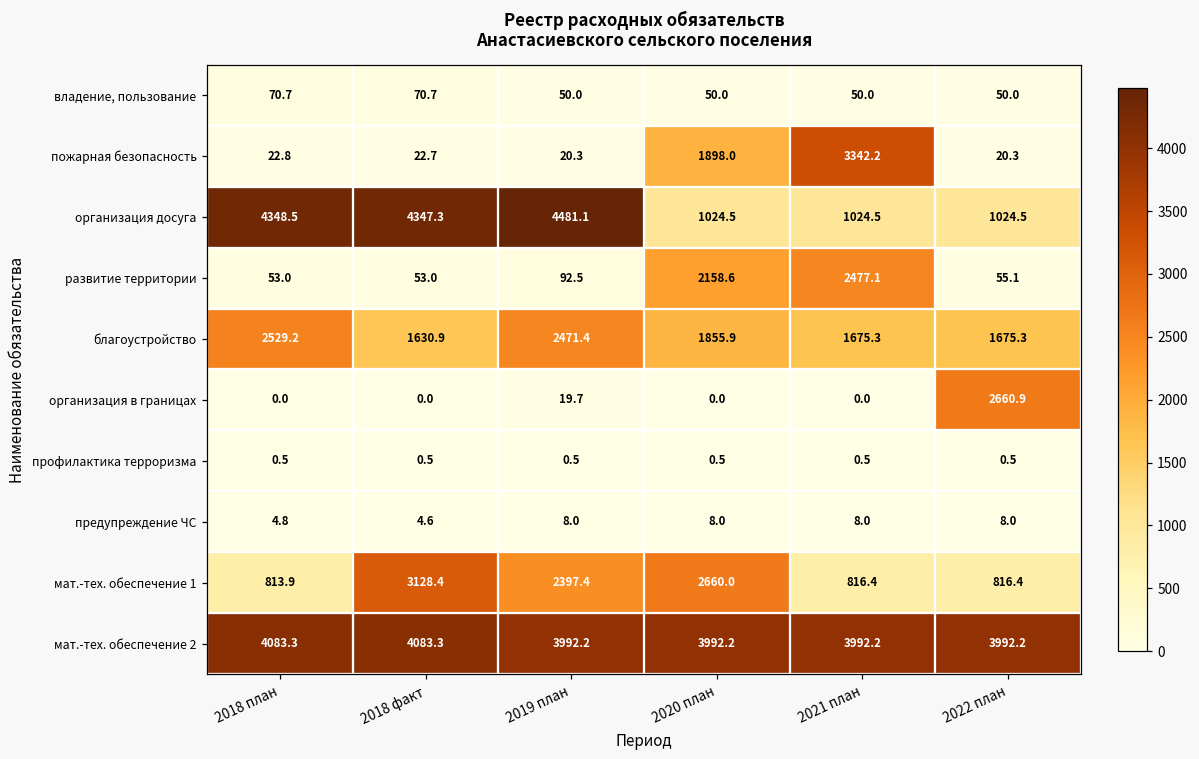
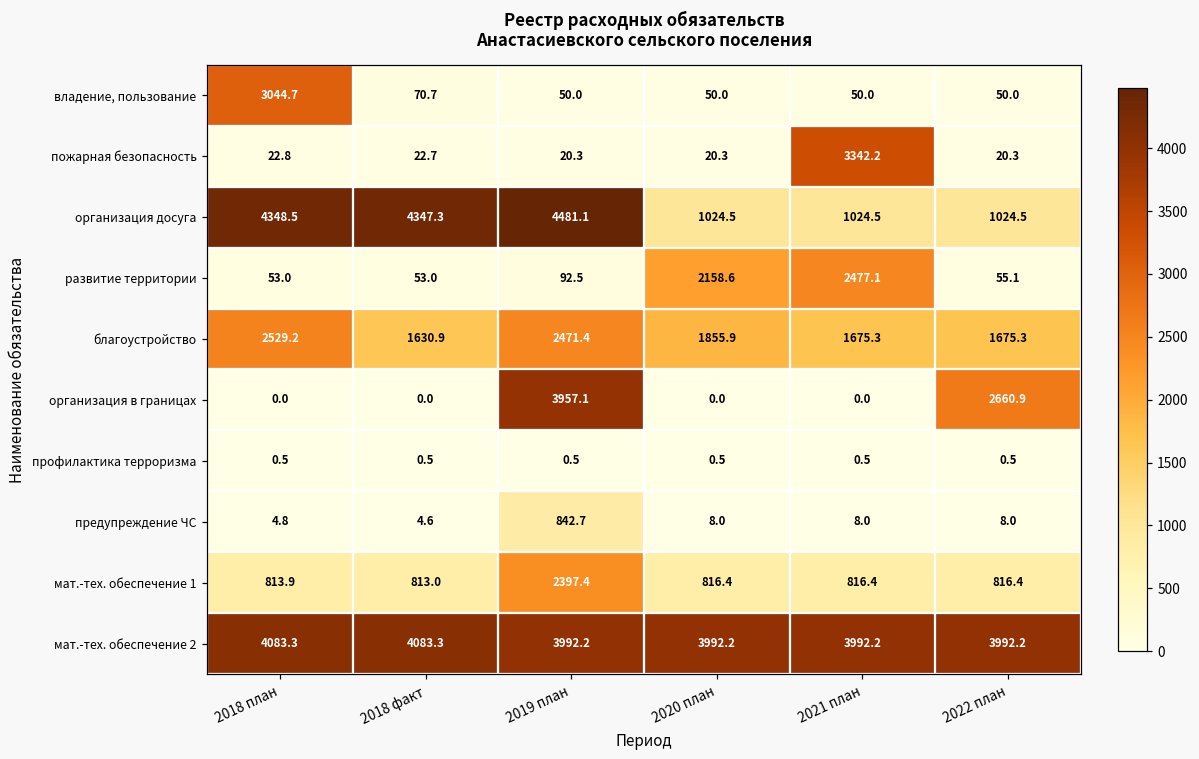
  {
    "владение, пользование": {
-     "2018 план": 70.7,
+     "2018 план": 3044.7,
      "2018 факт": 70.7,
      "2019 план": 50.0,
      "2020 план": 50.0,
      "2021 план": 50.0,
      "2022 план": 50.0
    },
    "пожарная безопасность": {
      "2018 план": 22.8,
      "2018 факт": 22.7,
      "2019 план": 20.3,
-     "2020 план": 1898.0,
+     "2020 план": 20.3,
      "2021 план": 3342.2,
      "2022 план": 20.3
    },
    "организация досуга": {
      "2018 план": 4348.5,
      "2018 факт": 4347.3,
      "2019 план": 4481.1,
      "2020 план": 1024.5,
      "2021 план": 1024.5,
      "2022 план": 1024.5
    },
    "развитие территории": {
      "2018 план": 53.0,
      "2018 факт": 53.0,
      "2019 план": 92.5,
      "2020 план": 2158.6,
      "2021 план": 2477.1,
      "2022 план": 55.1
    },
    "благоустройство": {
      "2018 план": 2529.2,
      "2018 факт": 1630.9,
      "2019 план": 2471.4,
      "2020 план": 1855.9,
      "2021 план": 1675.3,
      "2022 план": 1675.3
    },
    "организация в границах": {
      "2018 план": 0.0,
      "2018 факт": 0.0,
-     "2019 план": 19.7,
+     "2019 план": 3957.1,
      "2020 план": 0.0,
      "2021 план": 0.0,
      "2022 план": 2660.9
    },
    "профилактика терроризма": {
      "2018 план": 0.5,
      "2018 факт": 0.5,
      "2019 план": 0.5,
      "2020 план": 0.5,
      "2021 план": 0.5,
      "2022 план": 0.5
    },
    "предупреждение ЧС": {
      "2018 план": 4.8,
      "2018 факт": 4.6,
-     "2019 план": 8.0,
+     "2019 план": 842.7,
      "2020 план": 8.0,
      "2021 план": 8.0,
      "2022 план": 8.0
    },
    "мат.-тех. обеспечение 1": {
      "2018 план": 813.9,
-     "2018 факт": 3128.4,
+     "2018 факт": 813.0,
      "2019 план": 2397.4,
-     "2020 план": 2660.0,
+     "2020 план": 816.4,
      "2021 план": 816.4,
      "2022 план": 816.4
    },
    "мат.-тех. обеспечение 2": {
      "2018 план": 4083.3,
      "2018 факт": 4083.3,
      "2019 план": 3992.2,
      "2020 план": 3992.2,
      "2021 план": 3992.2,
      "2022 план": 3992.2
    }
  }
